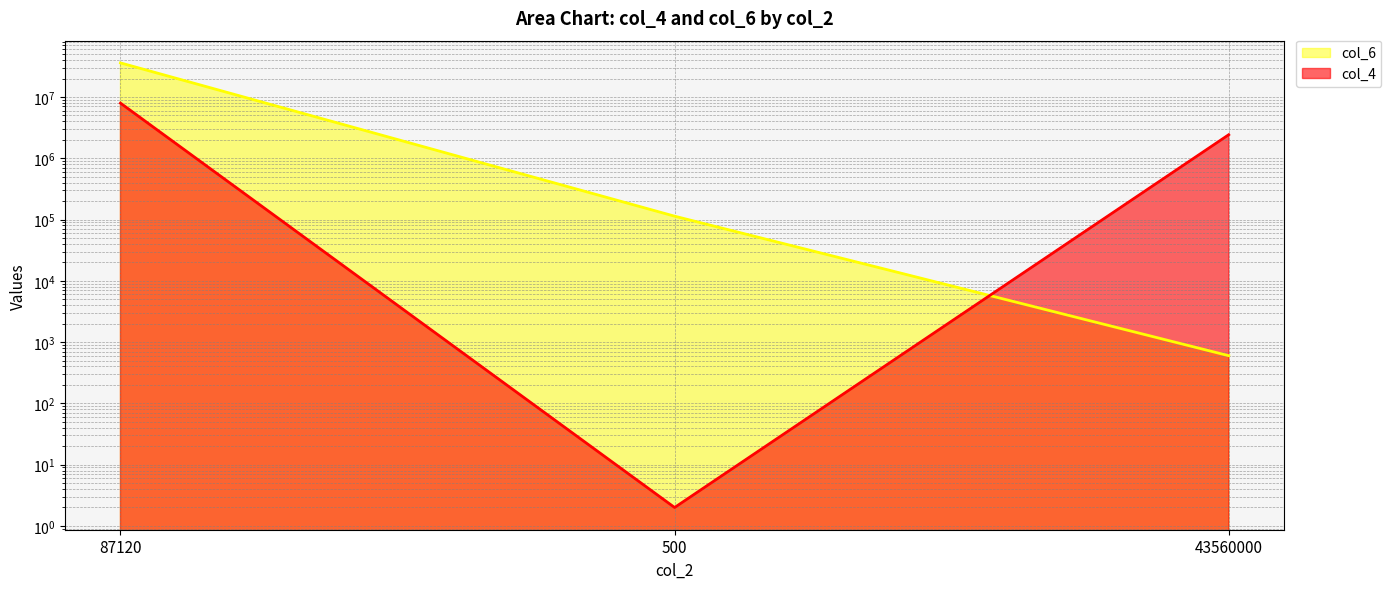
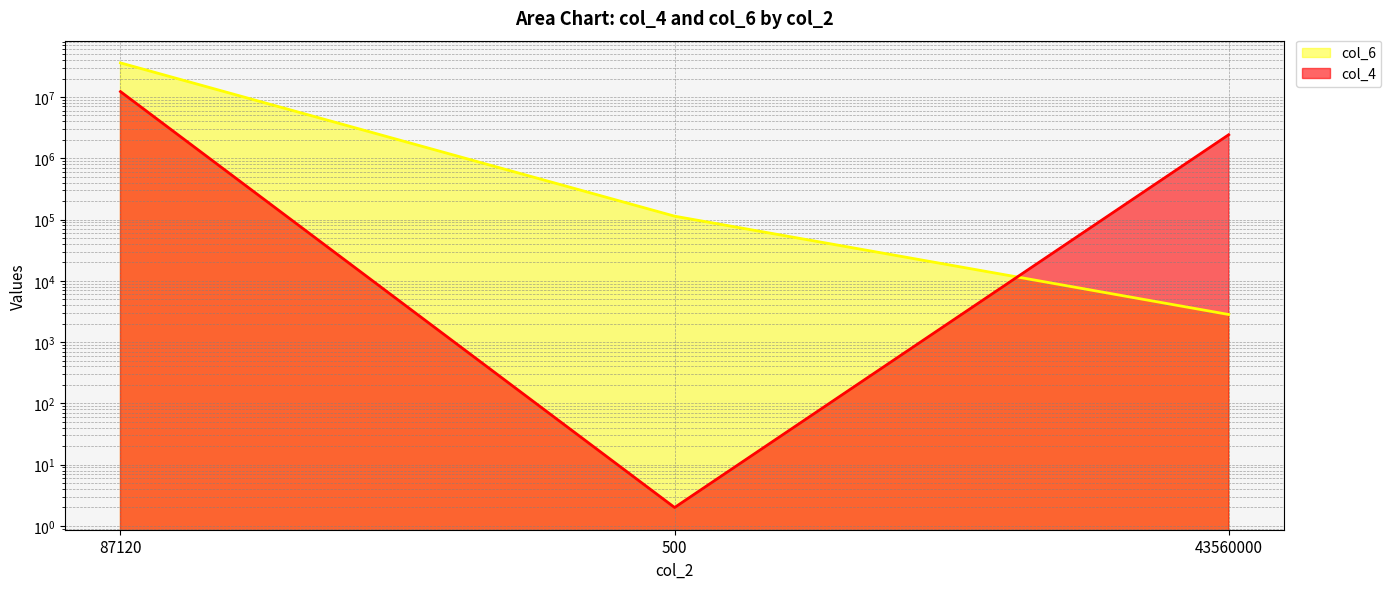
  {
    "col_6": {
      "87120": 40000000,
      "500": 110000,
-     "43560000": 600
+     "43560000": 3000
    },
    "col_4": {
-     "87120": 8000000,
+     "87120": 12000000,
      "500": 2,
      "43560000": 2400000
    }
  }
